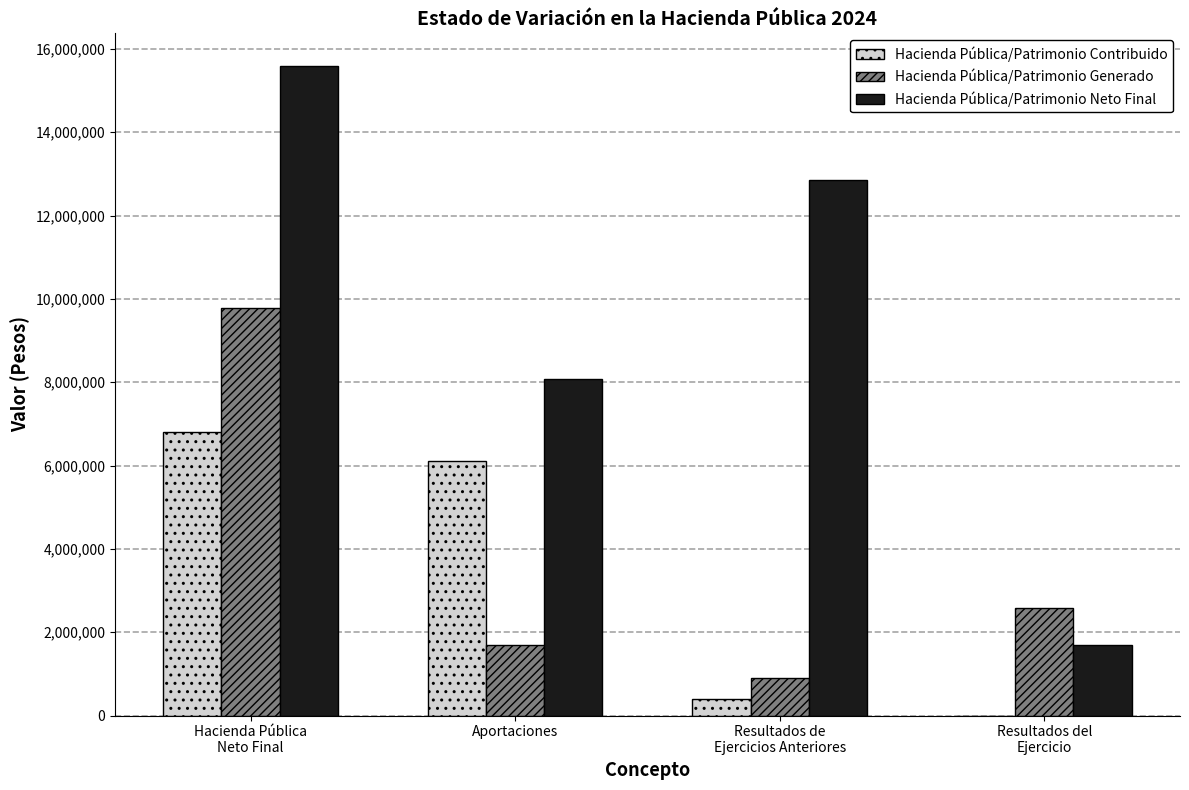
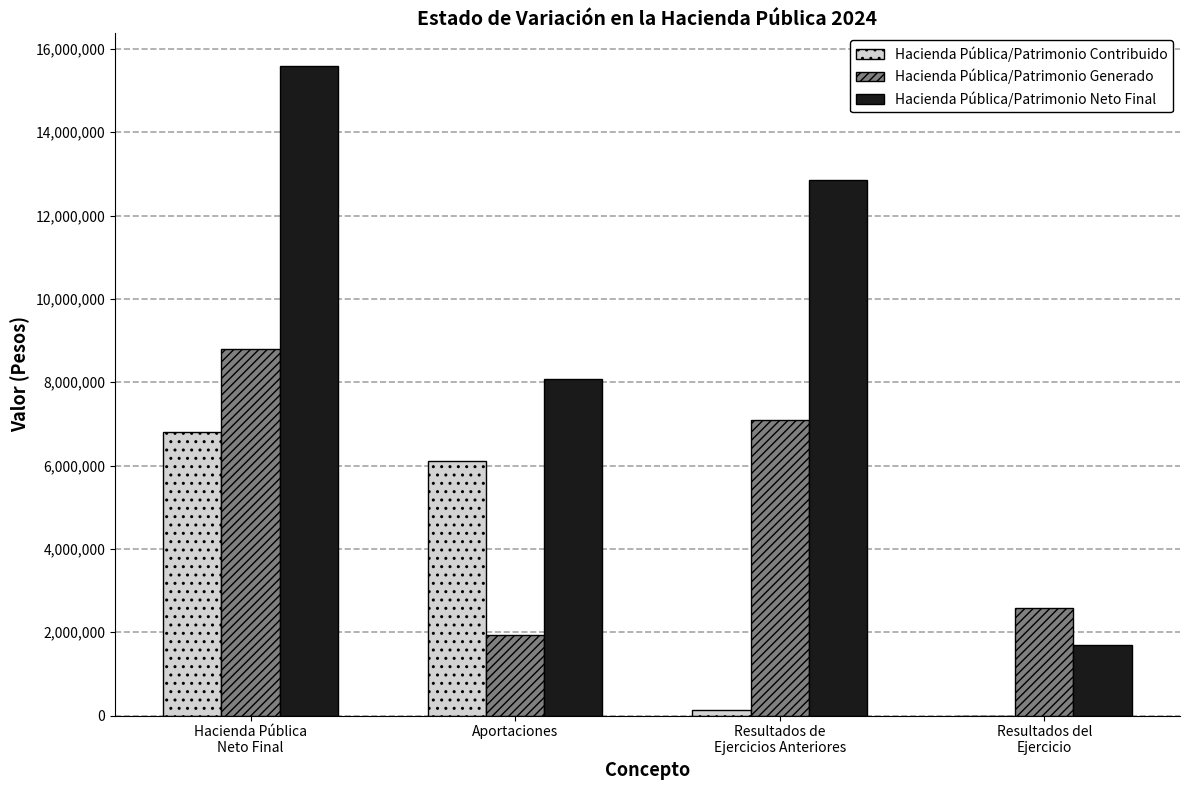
  {
    "Hacienda Pública/Patrimonio Contribuido": {
      "Hacienda Pública Neto Final": "6,800,000",
      "Aportaciones": "6,100,000",
-     "Resultados de Ejercicios Anteriores": "400,000",
+     "Resultados de Ejercicios Anteriores": "100,000",
      "Resultados del Ejercicio": "0"
    },
    "Hacienda Pública/Patrimonio Generado": {
-     "Hacienda Pública Neto Final": "9,800,000",
-     "Aportaciones": "1,700,000",
-     "Resultados de Ejercicios Anteriores": "900,000",
+     "Hacienda Pública Neto Final": "8,800,000",
+     "Aportaciones": "1,900,000",
+     "Resultados de Ejercicios Anteriores": "7,100,000",
      "Resultados del Ejercicio": "2,600,000"
    },
    "Hacienda Pública/Patrimonio Neto Final": {
      "Hacienda Pública Neto Final": "15,600,000",
      "Aportaciones": "8,100,000",
      "Resultados de Ejercicios Anteriores": "12,900,000",
      "Resultados del Ejercicio": "1,700,000"
    }
  }
